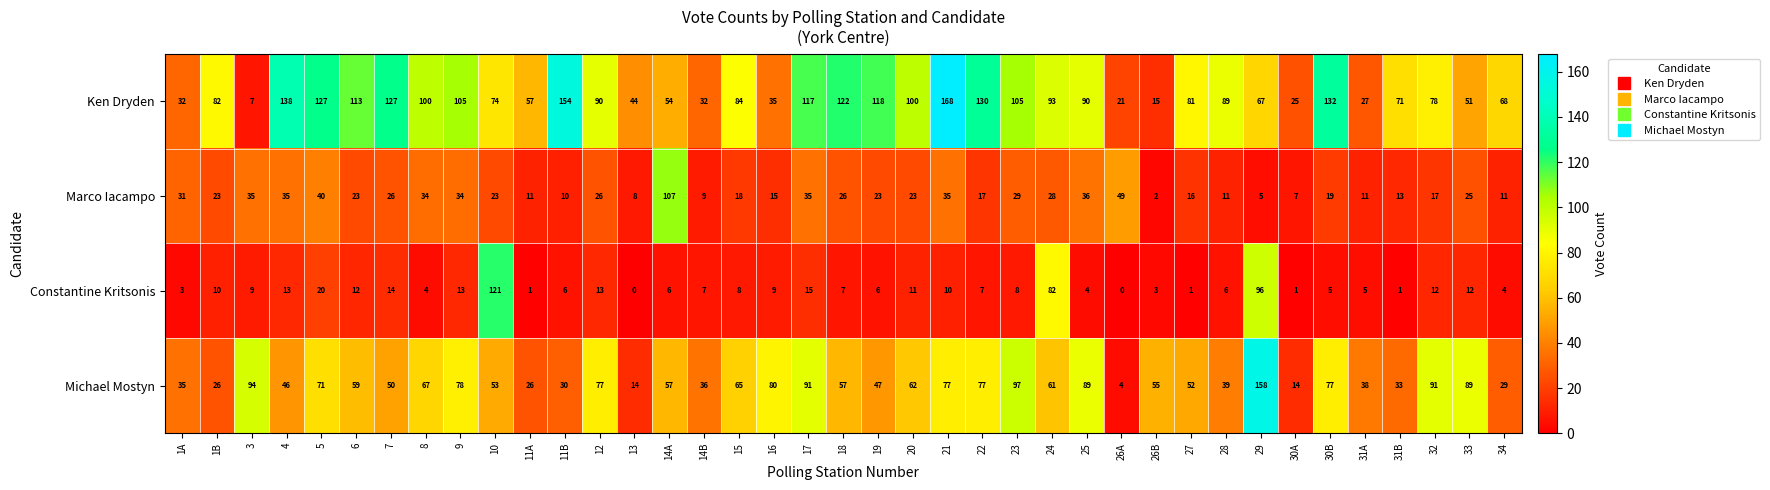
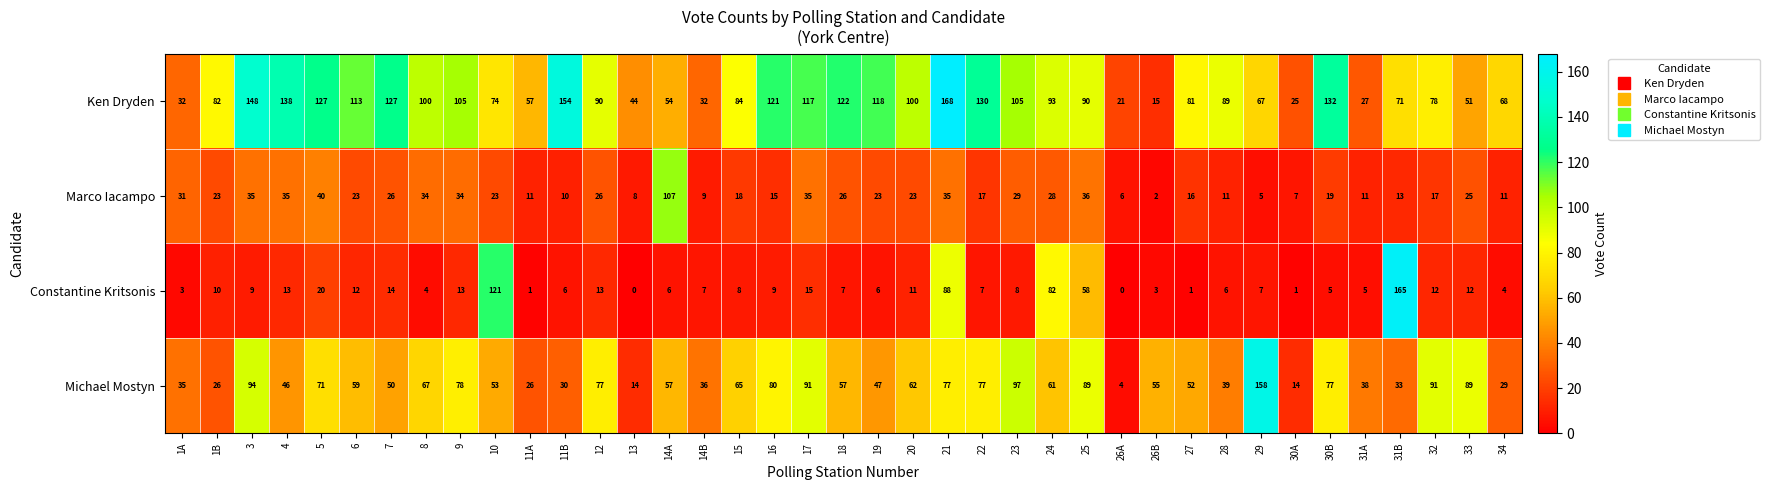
  {
    "Ken Dryden": {
      "1A": 32,
      "1B": 82,
-     "3": 7,
+     "3": 148,
      "4": 138,
      "5": 127,
      "6": 113,
      "7": 127,
      "8": 100,
      "9": 105,
      "10": 74,
      "11A": 57,
      "11B": 154,
      "12": 90,
      "13": 44,
      "14A": 54,
      "14B": 32,
      "15": 84,
-     "16": 35,
+     "16": 121,
      "17": 117,
      "18": 122,
      "19": 118,
      "20": 100,
      "21": 168,
      "22": 130,
      "23": 105,
      "24": 93,
      "25": 90,
      "26A": 21,
      "26B": 15,
      "27": 81,
      "28": 89,
      "29": 67,
      "30A": 25,
      "30B": 132,
      "31A": 27,
      "31B": 71,
      "32": 78,
      "33": 51,
      "34": 68
    },
    "Marco Iacampo": {
      "1A": 31,
      "1B": 23,
      "3": 35,
      "4": 35,
      "5": 40,
      "6": 23,
      "7": 26,
      "8": 34,
      "9": 34,
      "10": 23,
      "11A": 11,
      "11B": 10,
      "12": 26,
      "13": 8,
      "14A": 107,
      "14B": 9,
      "15": 18,
      "16": 15,
      "17": 35,
      "18": 26,
      "19": 23,
      "20": 23,
      "21": 35,
      "22": 17,
      "23": 29,
      "24": 28,
      "25": 36,
-     "26A": 49,
+     "26A": 6,
      "26B": 2,
      "27": 16,
      "28": 11,
      "29": 5,
      "30A": 7,
      "30B": 19,
      "31A": 11,
      "31B": 13,
      "32": 17,
      "33": 25,
      "34": 11
    },
    "Constantine Kritsonis": {
      "1A": 3,
      "1B": 10,
      "3": 9,
      "4": 13,
      "5": 20,
      "6": 12,
      "7": 14,
      "8": 4,
      "9": 13,
      "10": 121,
      "11A": 1,
      "11B": 6,
      "12": 13,
      "13": 0,
      "14A": 6,
      "14B": 7,
      "15": 8,
      "16": 9,
      "17": 15,
      "18": 7,
      "19": 6,
      "20": 11,
-     "21": 10,
+     "21": 88,
      "22": 7,
      "23": 8,
      "24": 82,
-     "25": 4,
+     "25": 58,
      "26A": 0,
      "26B": 3,
      "27": 1,
      "28": 6,
-     "29": 96,
+     "29": 7,
      "30A": 1,
      "30B": 5,
      "31A": 5,
-     "31B": 1,
+     "31B": 165,
      "32": 12,
      "33": 12,
      "34": 4
    },
    "Michael Mostyn": {
      "1A": 35,
      "1B": 26,
      "3": 94,
      "4": 46,
      "5": 71,
      "6": 59,
      "7": 50,
      "8": 67,
      "9": 78,
      "10": 53,
      "11A": 26,
      "11B": 30,
      "12": 77,
      "13": 14,
      "14A": 57,
      "14B": 36,
      "15": 65,
      "16": 80,
      "17": 91,
      "18": 57,
      "19": 47,
      "20": 62,
      "21": 77,
      "22": 77,
      "23": 97,
      "24": 61,
      "25": 89,
      "26A": 4,
      "26B": 55,
      "27": 52,
      "28": 39,
      "29": 158,
      "30A": 14,
      "30B": 77,
      "31A": 38,
      "31B": 33,
      "32": 91,
      "33": 89,
      "34": 29
    }
  }
